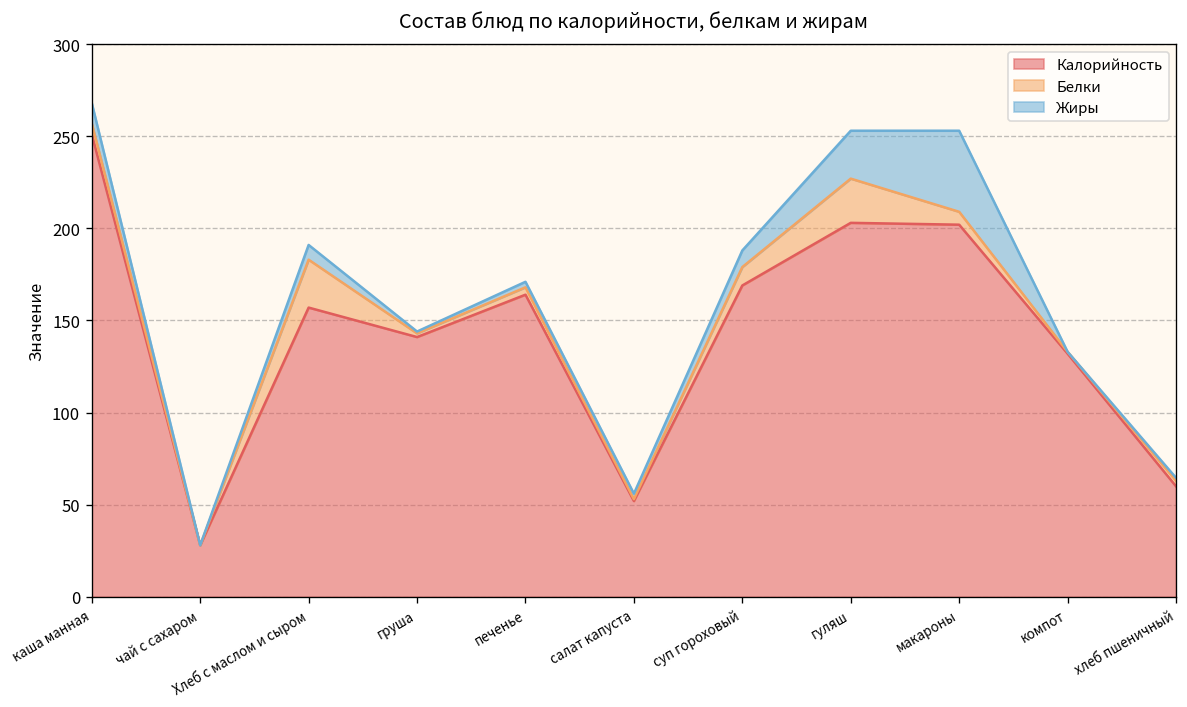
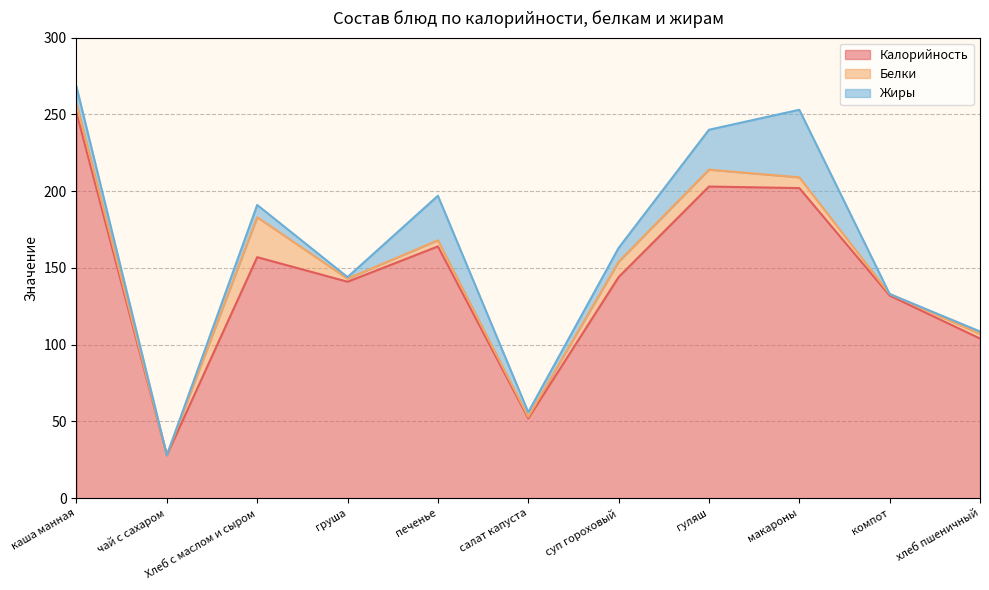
  {
    "Калорийность": {
      "каша манная": 251,
      "Хлеб с маслом и сыром": 157,
      "груша": 141,
      "печенье": 164,
-     "суп гороховый": 169,
+     "суп гороховый": 144,
      "гуляш": 203,
      "макароны": 202,
-     "хлеб пшеничный": 60
+     "хлеб пшеничный": 104
    },
    "Белки": {
      "каша манная": 6,
      "Хлеб с маслом и сыром": 26,
      "печенье": 4,
      "суп гороховый": 10,
-     "гуляш": 24,
+     "гуляш": 11,
      "макароны": 7
    },
    "Жиры": {
      "каша манная": 11,
      "Хлеб с маслом и сыром": 8,
-     "печенье": 3,
+     "печенье": 29,
      "салат капуста": 3,
      "суп гороховый": 9,
      "гуляш": 26,
      "макароны": 44
    }
  }
